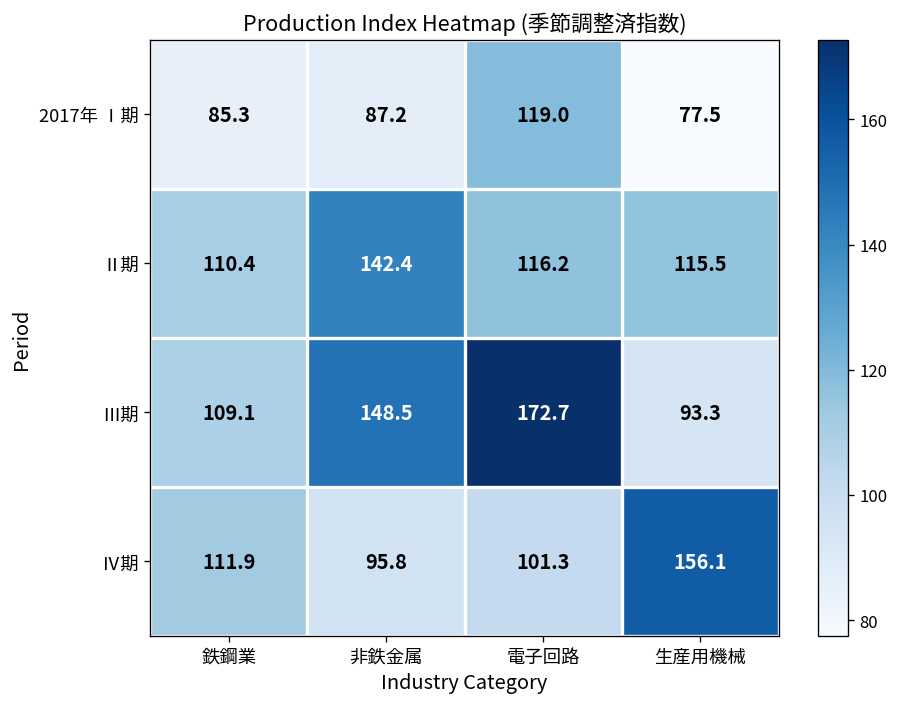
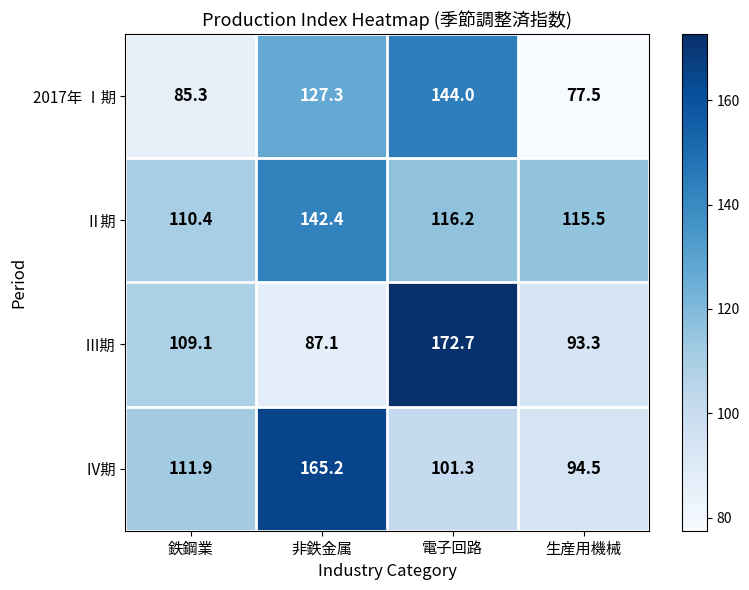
  {
    "2017年 Ⅰ期": {
      "鉄鋼業": 85.3,
-     "非鉄金属": 87.2,
-     "電子回路": 119.0,
+     "非鉄金属": 127.3,
+     "電子回路": 144.0,
      "生産用機械": 77.5
    },
    "Ⅱ期": {
      "鉄鋼業": 110.4,
      "非鉄金属": 142.4,
      "電子回路": 116.2,
      "生産用機械": 115.5
    },
    "Ⅲ期": {
      "鉄鋼業": 109.1,
-     "非鉄金属": 148.5,
+     "非鉄金属": 87.1,
      "電子回路": 172.7,
      "生産用機械": 93.3
    },
    "Ⅳ期": {
      "鉄鋼業": 111.9,
-     "非鉄金属": 95.8,
+     "非鉄金属": 165.2,
      "電子回路": 101.3,
-     "生産用機械": 156.1
+     "生産用機械": 94.5
    }
  }
